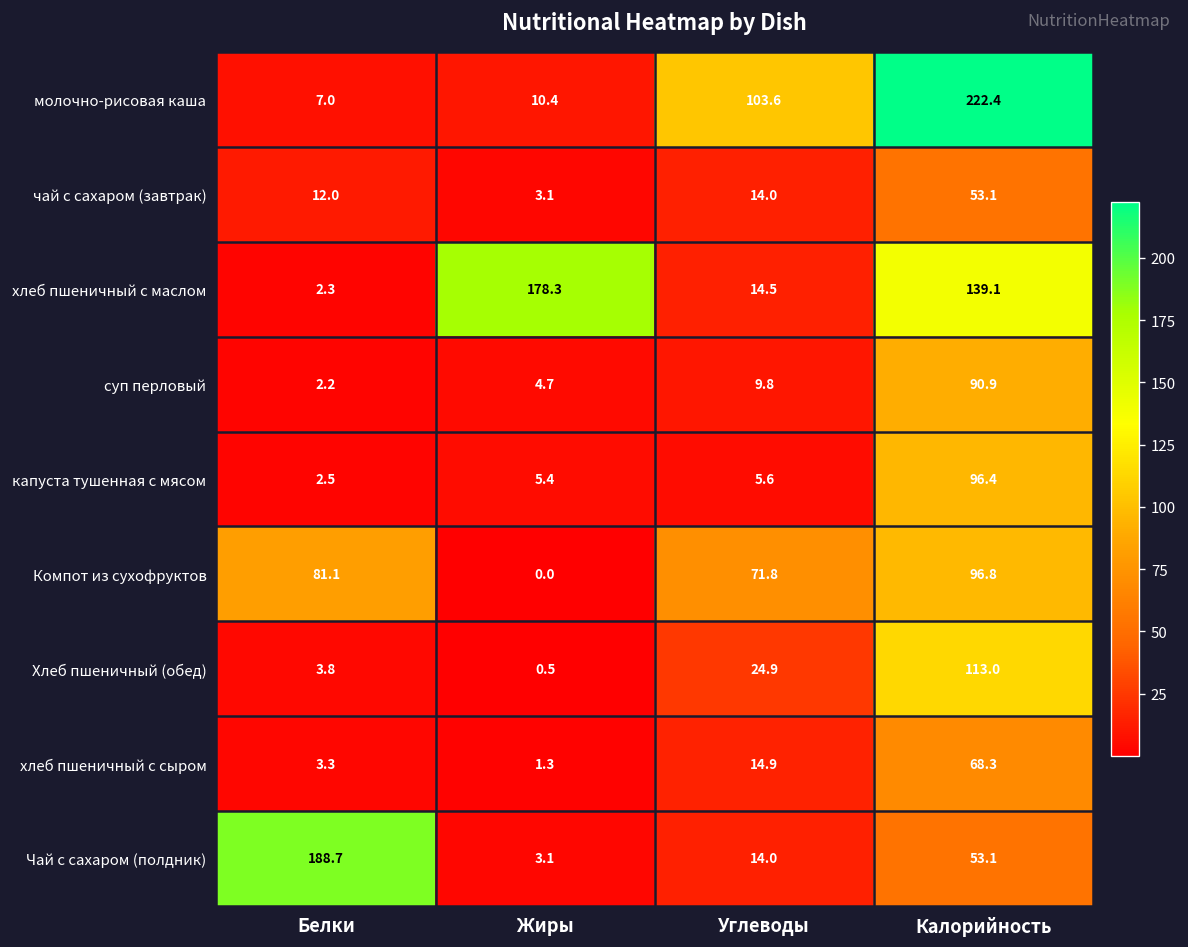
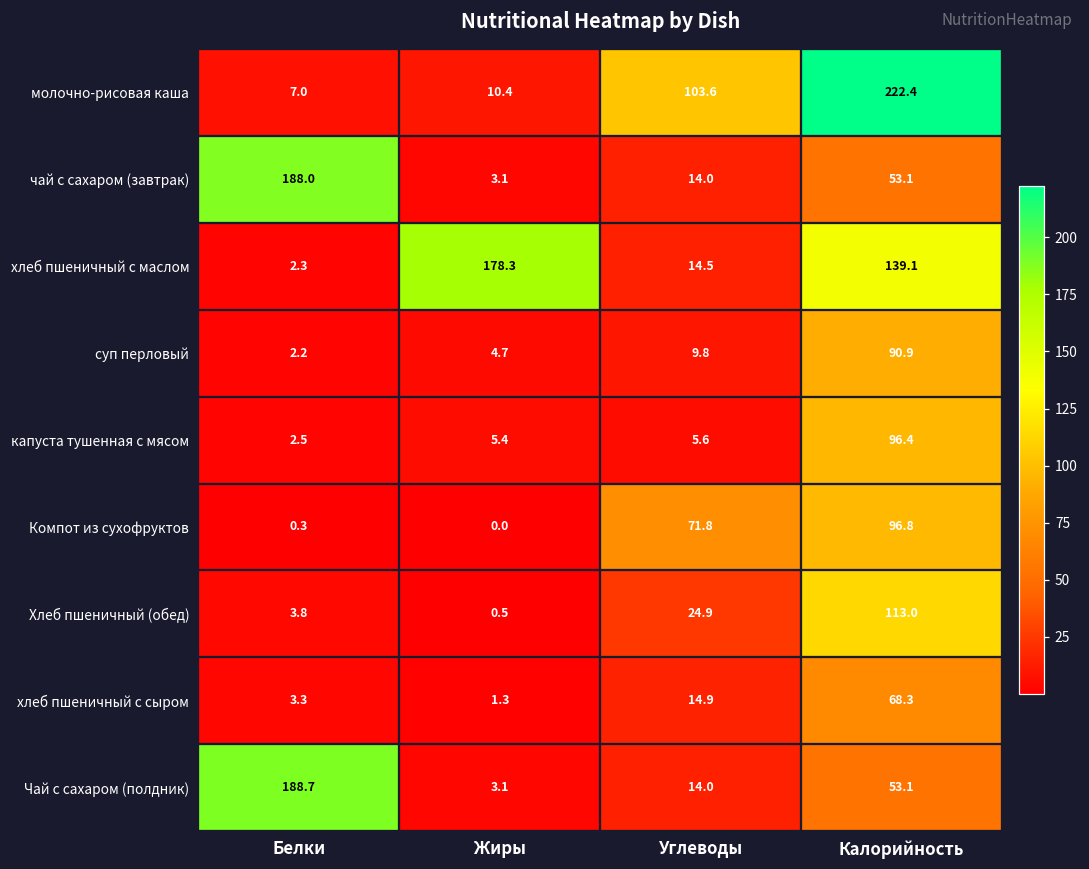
  {
    "молочно-рисовая каша": {
      "Белки": 7.0,
      "Жиры": 10.4,
      "Углеводы": 103.6,
      "Калорийность": 222.4
    },
    "чай с сахаром (завтрак)": {
-     "Белки": 12.0,
+     "Белки": 188.0,
      "Жиры": 3.1,
      "Углеводы": 14.0,
      "Калорийность": 53.1
    },
    "хлеб пшеничный с маслом": {
      "Белки": 2.3,
      "Жиры": 178.3,
      "Углеводы": 14.5,
      "Калорийность": 139.1
    },
    "суп перловый": {
      "Белки": 2.2,
      "Жиры": 4.7,
      "Углеводы": 9.8,
      "Калорийность": 90.9
    },
    "капуста тушенная с мясом": {
      "Белки": 2.5,
      "Жиры": 5.4,
      "Углеводы": 5.6,
      "Калорийность": 96.4
    },
    "Компот из сухофруктов": {
-     "Белки": 81.1,
+     "Белки": 0.3,
      "Жиры": 0.0,
      "Углеводы": 71.8,
      "Калорийность": 96.8
    },
    "Хлеб пшеничный (обед)": {
      "Белки": 3.8,
      "Жиры": 0.5,
      "Углеводы": 24.9,
      "Калорийность": 113.0
    },
    "хлеб пшеничный с сыром": {
      "Белки": 3.3,
      "Жиры": 1.3,
      "Углеводы": 14.9,
      "Калорийность": 68.3
    },
    "Чай с сахаром (полдник)": {
      "Белки": 188.7,
      "Жиры": 3.1,
      "Углеводы": 14.0,
      "Калорийность": 53.1
    }
  }
